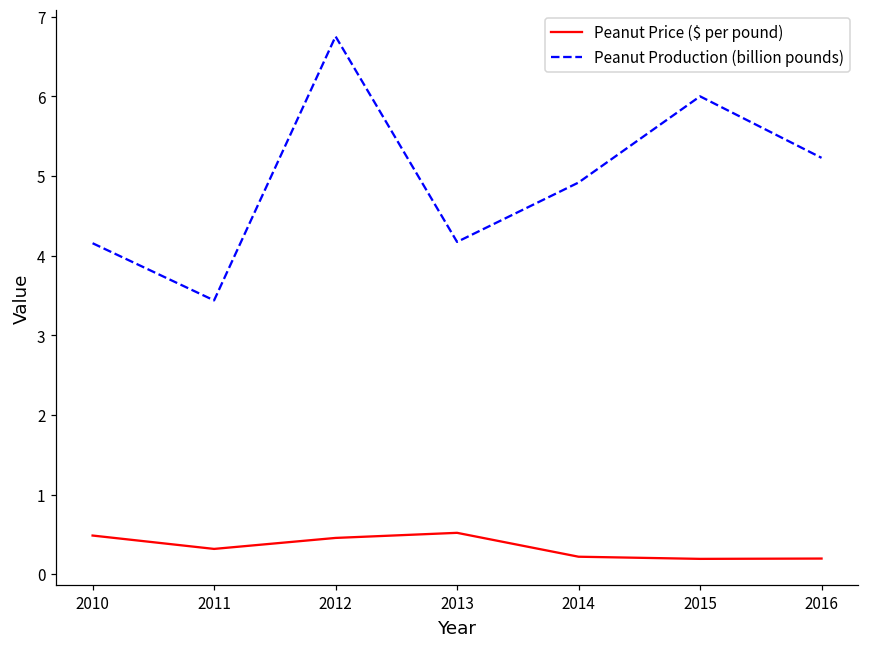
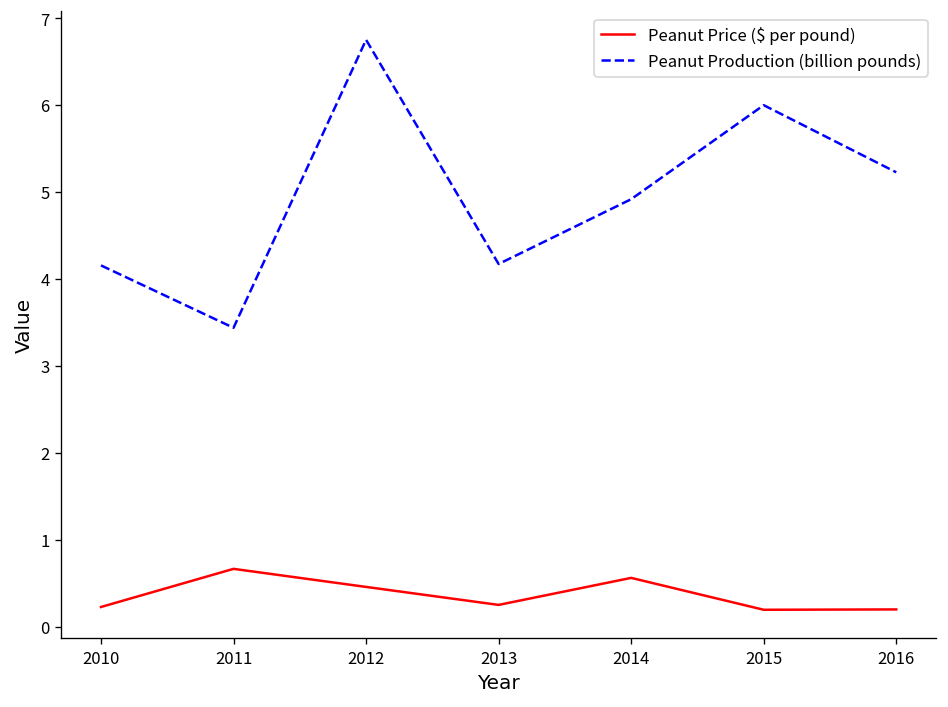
  {
    "Peanut Price ($ per pound)": {
-     "2010": 0.5,
-     "2011": 0.3,
+     "2010": 0.2,
+     "2011": 0.7,
      "2012": 0.5,
-     "2013": 0.5,
-     "2014": 0.2,
+     "2013": 0.2,
+     "2014": 0.6,
      "2015": 0.2,
      "2016": 0.2
    },
    "Peanut Production (billion pounds)": {
      "2010": 4.2,
      "2011": 3.4,
      "2012": 6.8,
      "2013": 4.2,
      "2014": 4.9,
      "2015": 6.0,
      "2016": 5.2
    }
  }
